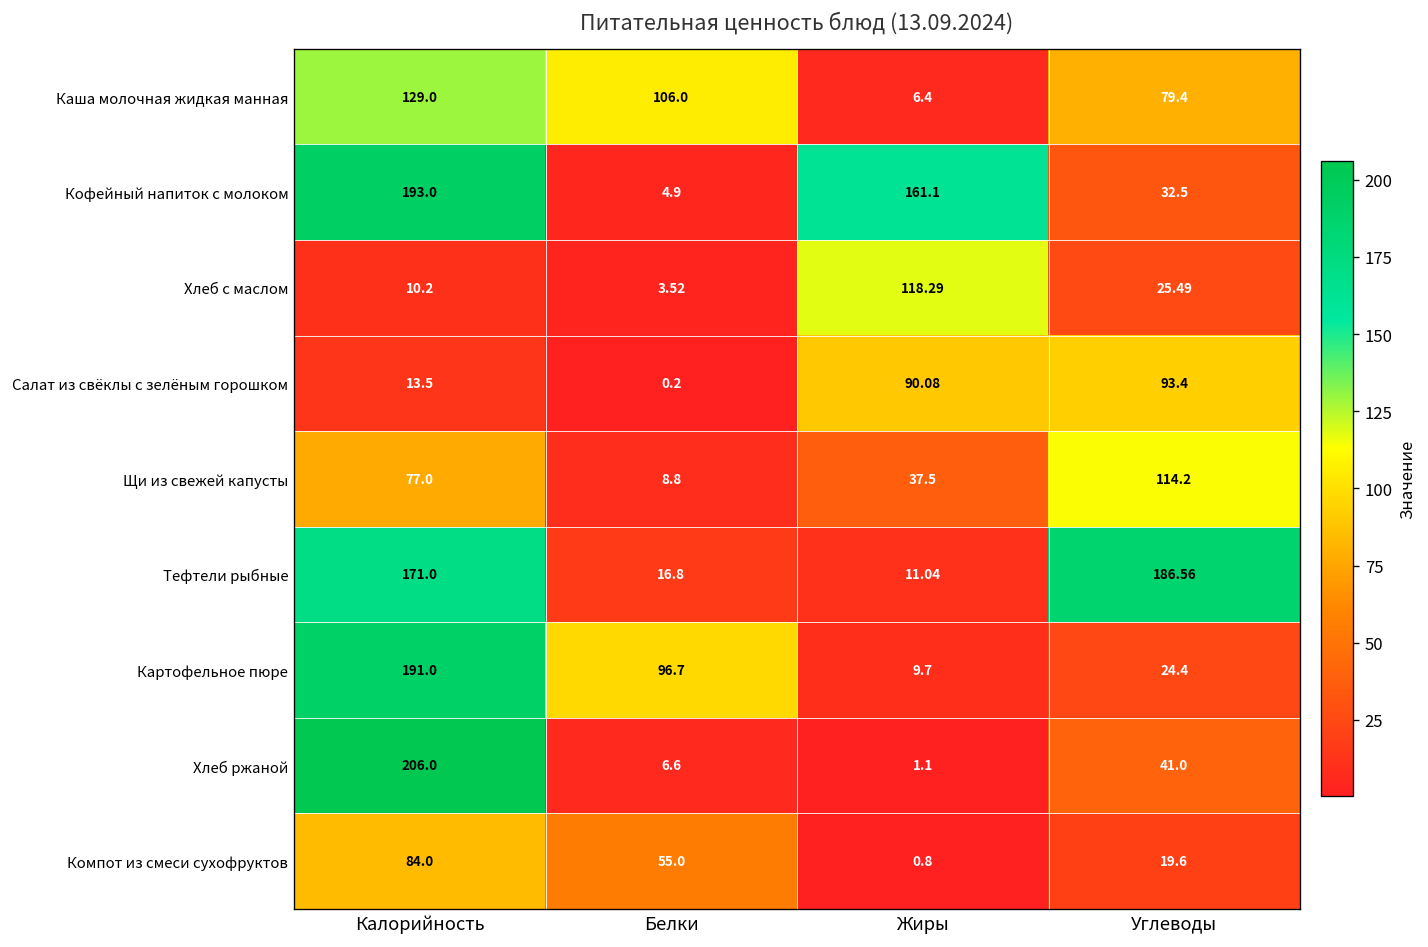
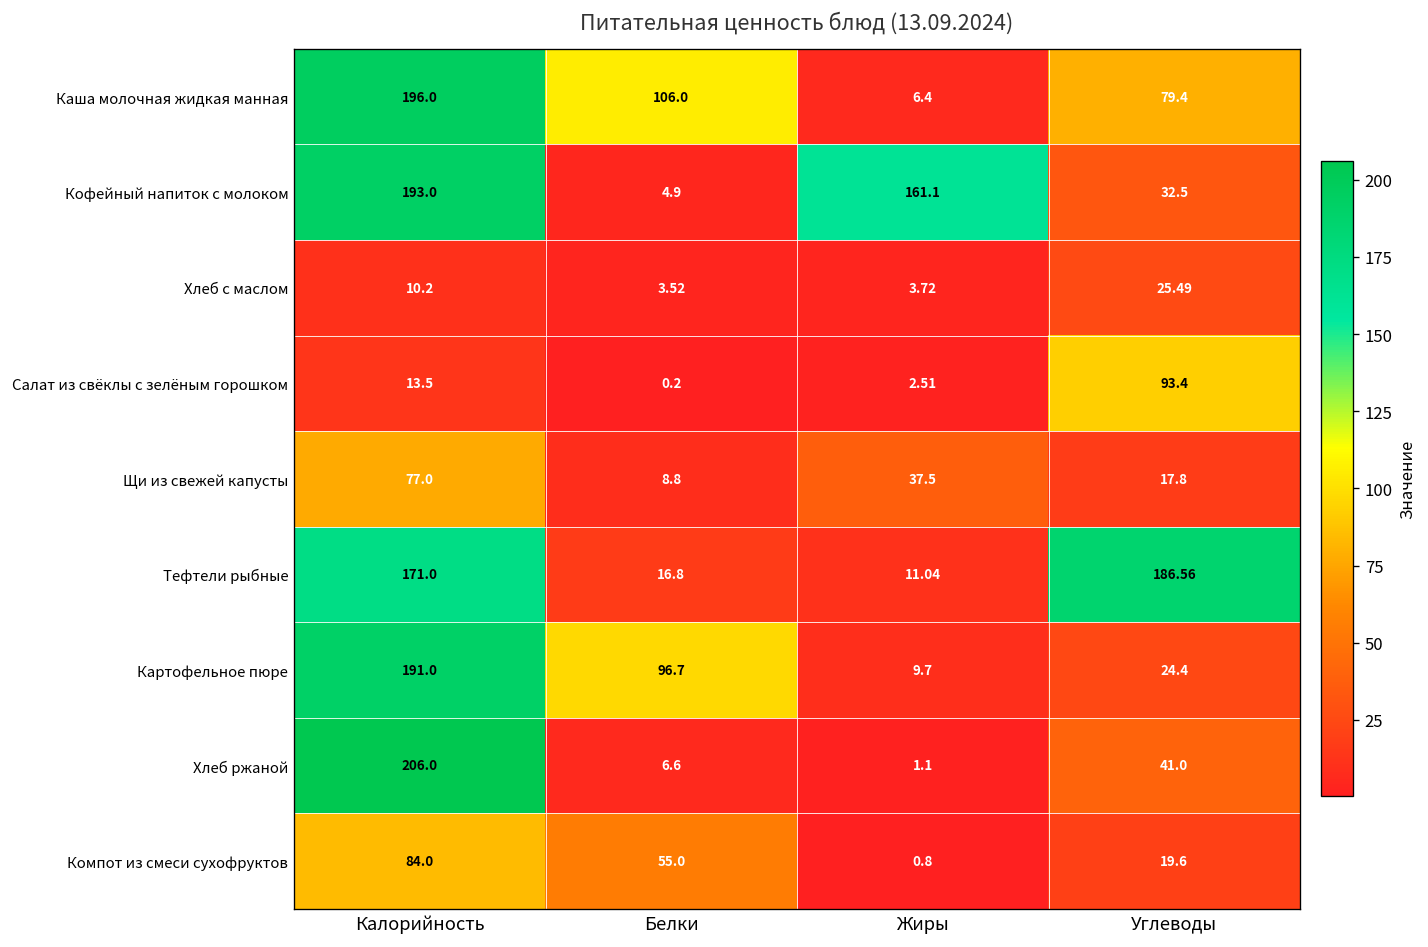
  {
    "Каша молочная жидкая манная": {
-     "Калорийность": 129.0,
+     "Калорийность": 196.0,
      "Белки": 106.0,
      "Жиры": 6.4,
      "Углеводы": 79.4
    },
    "Кофейный напиток с молоком": {
      "Калорийность": 193.0,
      "Белки": 4.9,
      "Жиры": 161.1,
      "Углеводы": 32.5
    },
    "Хлеб с маслом": {
      "Калорийность": 10.2,
      "Белки": 3.52,
-     "Жиры": 118.29,
+     "Жиры": 3.72,
      "Углеводы": 25.49
    },
    "Салат из свёклы с зелёным горошком": {
      "Калорийность": 13.5,
      "Белки": 0.2,
-     "Жиры": 90.08,
+     "Жиры": 2.51,
      "Углеводы": 93.4
    },
    "Щи из свежей капусты": {
      "Калорийность": 77.0,
      "Белки": 8.8,
      "Жиры": 37.5,
-     "Углеводы": 114.2
+     "Углеводы": 17.8
    },
    "Тефтели рыбные": {
      "Калорийность": 171.0,
      "Белки": 16.8,
      "Жиры": 11.04,
      "Углеводы": 186.56
    },
    "Картофельное пюре": {
      "Калорийность": 191.0,
      "Белки": 96.7,
      "Жиры": 9.7,
      "Углеводы": 24.4
    },
    "Хлеб ржаной": {
      "Калорийность": 206.0,
      "Белки": 6.6,
      "Жиры": 1.1,
      "Углеводы": 41.0
    },
    "Компот из смеси сухофруктов": {
      "Калорийность": 84.0,
      "Белки": 55.0,
      "Жиры": 0.8,
      "Углеводы": 19.6
    }
  }
